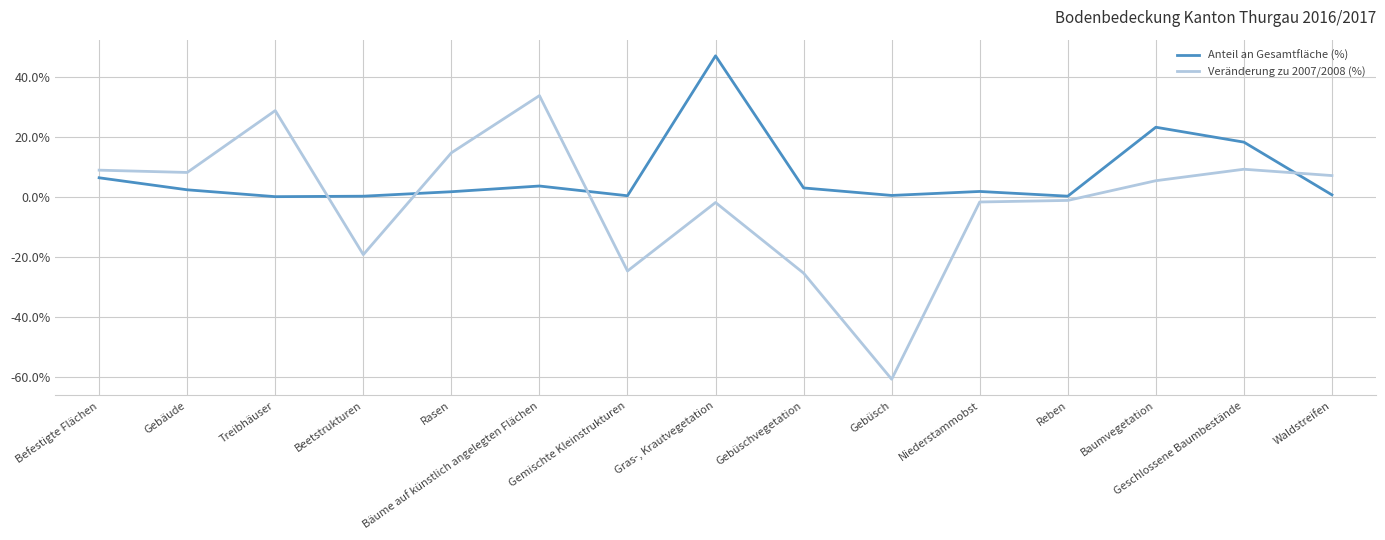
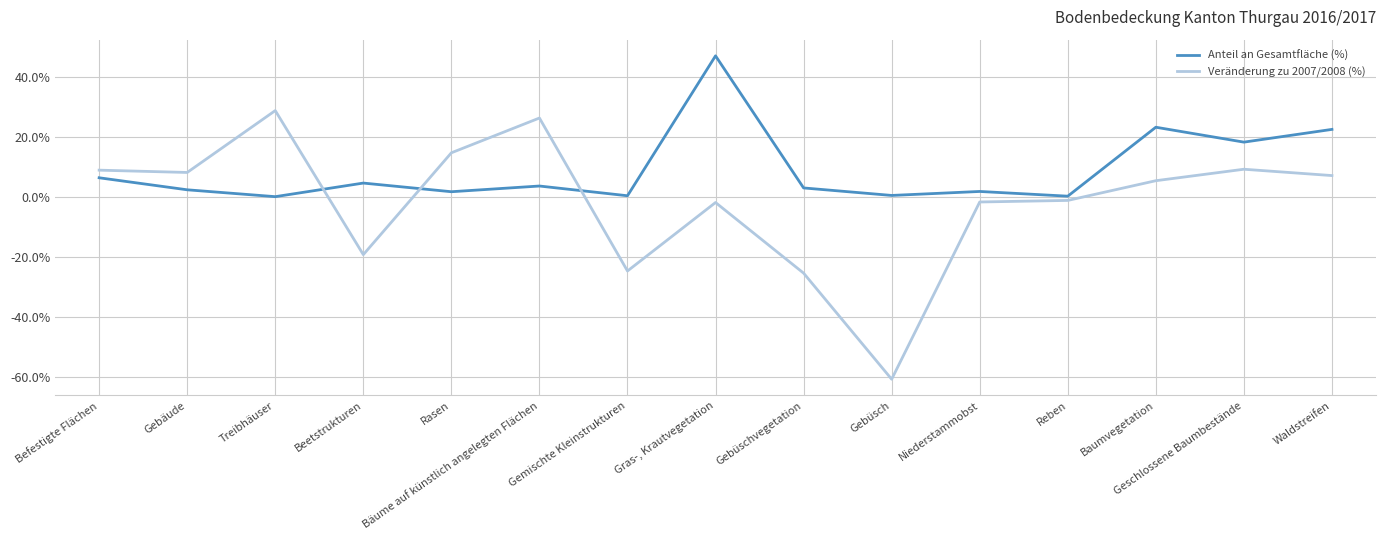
  {
    "Anteil an Gesamtfläche (%)": {
      "Befestigte Flächen": "6%",
      "Gebäude": "2%",
      "Treibhäuser": "0%",
-     "Beetstrukturen": "0%",
+     "Beetstrukturen": "5%",
      "Rasen": "2%",
      "Bäume auf künstlich angelegten Flächen": "4%",
      "Gemischte Kleinstrukturen": "0%",
      "Gras-, Krautvegetation": "47%",
      "Gebüschvegetation": "3%",
      "Gebüsch": "1%",
      "Niederstammobst": "2%",
      "Reben": "0%",
      "Baumvegetation": "23%",
      "Geschlossene Baumbestände": "18%",
-     "Waldstreifen": "1%"
+     "Waldstreifen": "23%"
    },
    "Veränderung zu 2007/2008 (%)": {
      "Befestigte Flächen": "9%",
      "Gebäude": "8%",
      "Treibhäuser": "29%",
      "Beetstrukturen": "-19%",
      "Rasen": "15%",
-     "Bäume auf künstlich angelegten Flächen": "34%",
+     "Bäume auf künstlich angelegten Flächen": "26%",
      "Gemischte Kleinstrukturen": "-25%",
      "Gras-, Krautvegetation": "-2%",
      "Gebüschvegetation": "-25%",
      "Gebüsch": "-61%",
      "Niederstammobst": "-2%",
      "Reben": "-1%",
      "Baumvegetation": "5%",
      "Geschlossene Baumbestände": "9%",
      "Waldstreifen": "7%"
    }
  }
